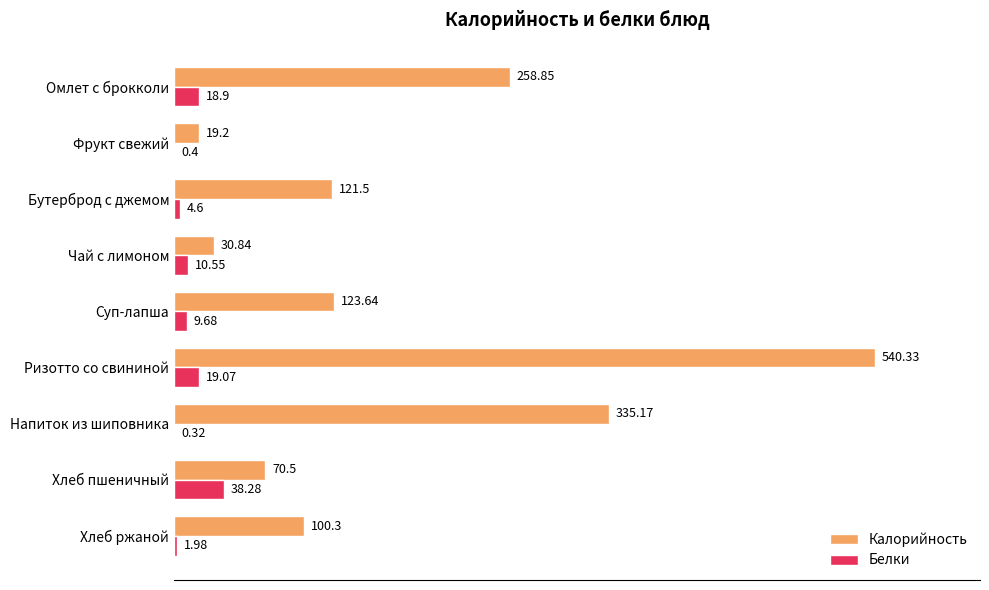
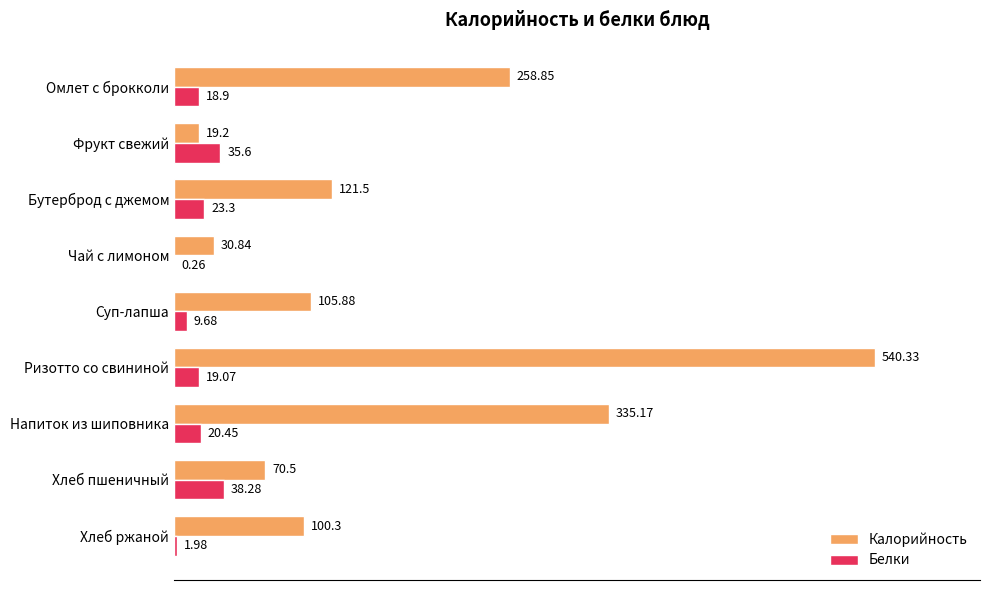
  {
    "Калорийность": {
      "Омлет с брокколи": 258.85,
      "Фрукт свежий": 19.2,
      "Бутерброд с джемом": 121.5,
      "Чай с лимоном": 30.84,
-     "Суп-лапша": 123.64,
+     "Суп-лапша": 105.88,
      "Ризотто со свининой": 540.33,
      "Напиток из шиповника": 335.17,
      "Хлеб пшеничный": 70.5,
      "Хлеб ржаной": 100.3
    },
    "Белки": {
      "Омлет с брокколи": 18.9,
-     "Фрукт свежий": 0.4,
-     "Бутерброд с джемом": 4.6,
-     "Чай с лимоном": 10.55,
+     "Фрукт свежий": 35.6,
+     "Бутерброд с джемом": 23.3,
+     "Чай с лимоном": 0.26,
      "Суп-лапша": 9.68,
      "Ризотто со свининой": 19.07,
-     "Напиток из шиповника": 0.32,
+     "Напиток из шиповника": 20.45,
      "Хлеб пшеничный": 38.28,
      "Хлеб ржаной": 1.98
    }
  }
